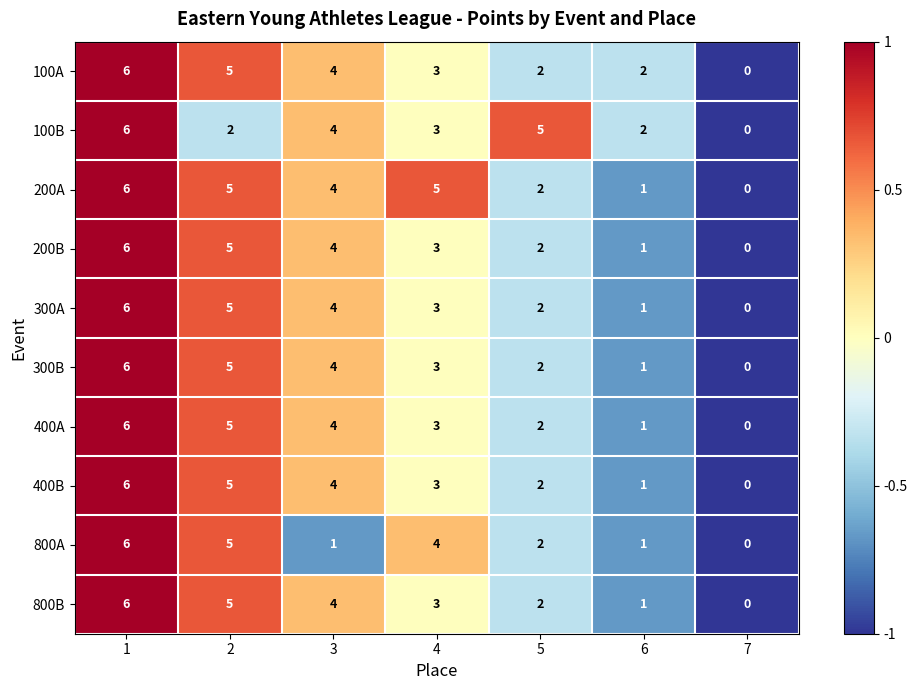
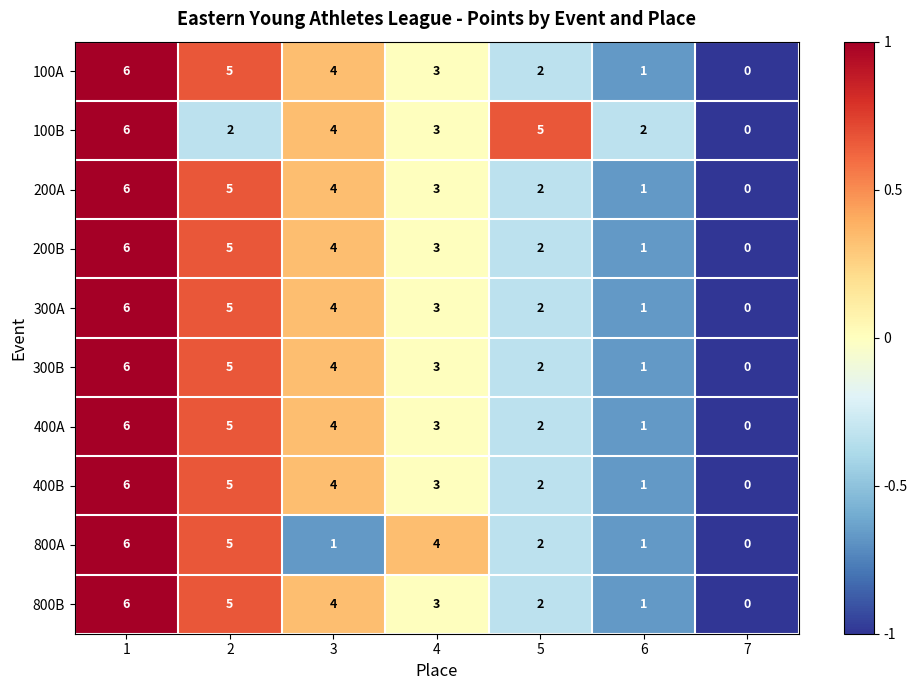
  {
    "100A": {
      "1": 6,
      "2": 5,
      "3": 4,
      "4": 3,
      "5": 2,
-     "6": 2,
+     "6": 1,
      "7": 0
    },
    "100B": {
      "1": 6,
      "2": 2,
      "3": 4,
      "4": 3,
      "5": 5,
      "6": 2,
      "7": 0
    },
    "200A": {
      "1": 6,
      "2": 5,
      "3": 4,
-     "4": 5,
+     "4": 3,
      "5": 2,
      "6": 1,
      "7": 0
    },
    "200B": {
      "1": 6,
      "2": 5,
      "3": 4,
      "4": 3,
      "5": 2,
      "6": 1,
      "7": 0
    },
    "300A": {
      "1": 6,
      "2": 5,
      "3": 4,
      "4": 3,
      "5": 2,
      "6": 1,
      "7": 0
    },
    "300B": {
      "1": 6,
      "2": 5,
      "3": 4,
      "4": 3,
      "5": 2,
      "6": 1,
      "7": 0
    },
    "400A": {
      "1": 6,
      "2": 5,
      "3": 4,
      "4": 3,
      "5": 2,
      "6": 1,
      "7": 0
    },
    "400B": {
      "1": 6,
      "2": 5,
      "3": 4,
      "4": 3,
      "5": 2,
      "6": 1,
      "7": 0
    },
    "800A": {
      "1": 6,
      "2": 5,
      "3": 1,
      "4": 4,
      "5": 2,
      "6": 1,
      "7": 0
    },
    "800B": {
      "1": 6,
      "2": 5,
      "3": 4,
      "4": 3,
      "5": 2,
      "6": 1,
      "7": 0
    }
  }
